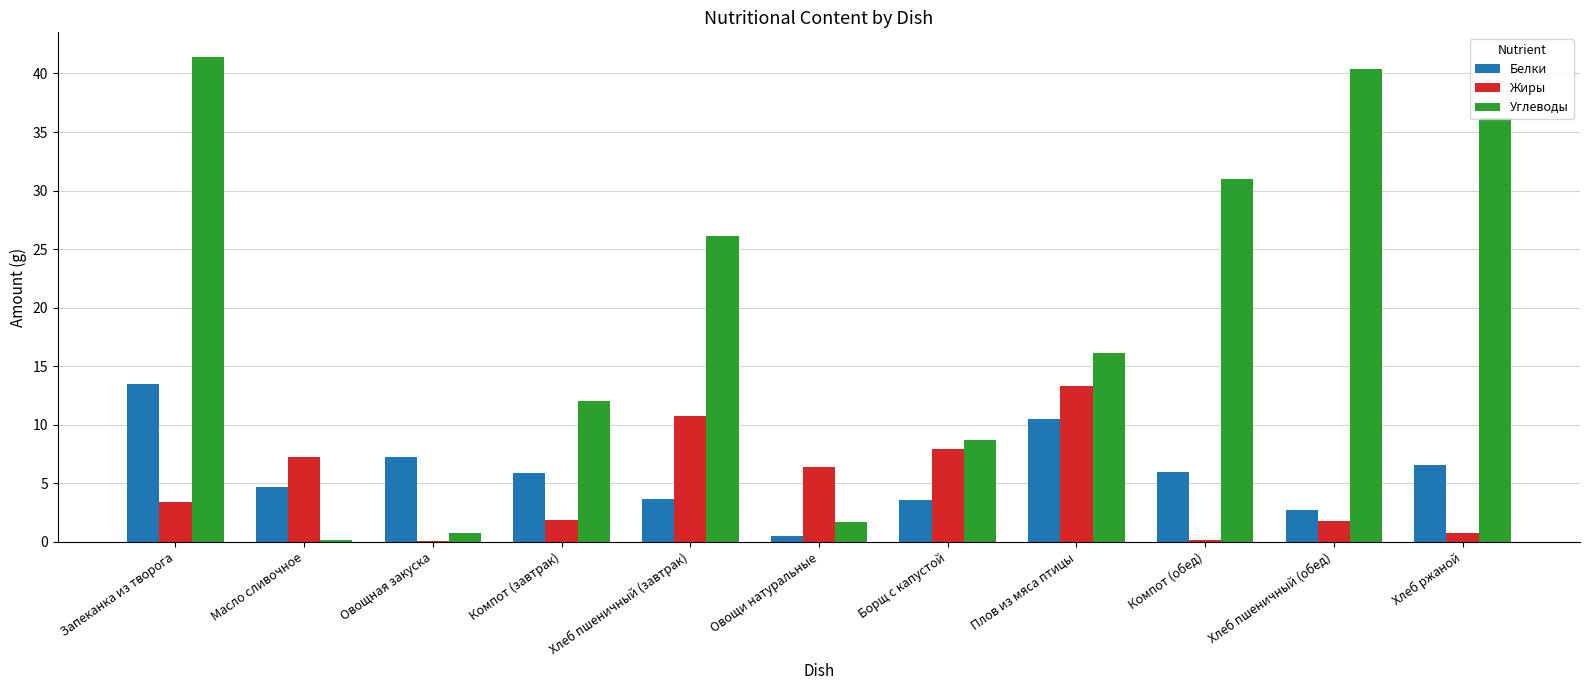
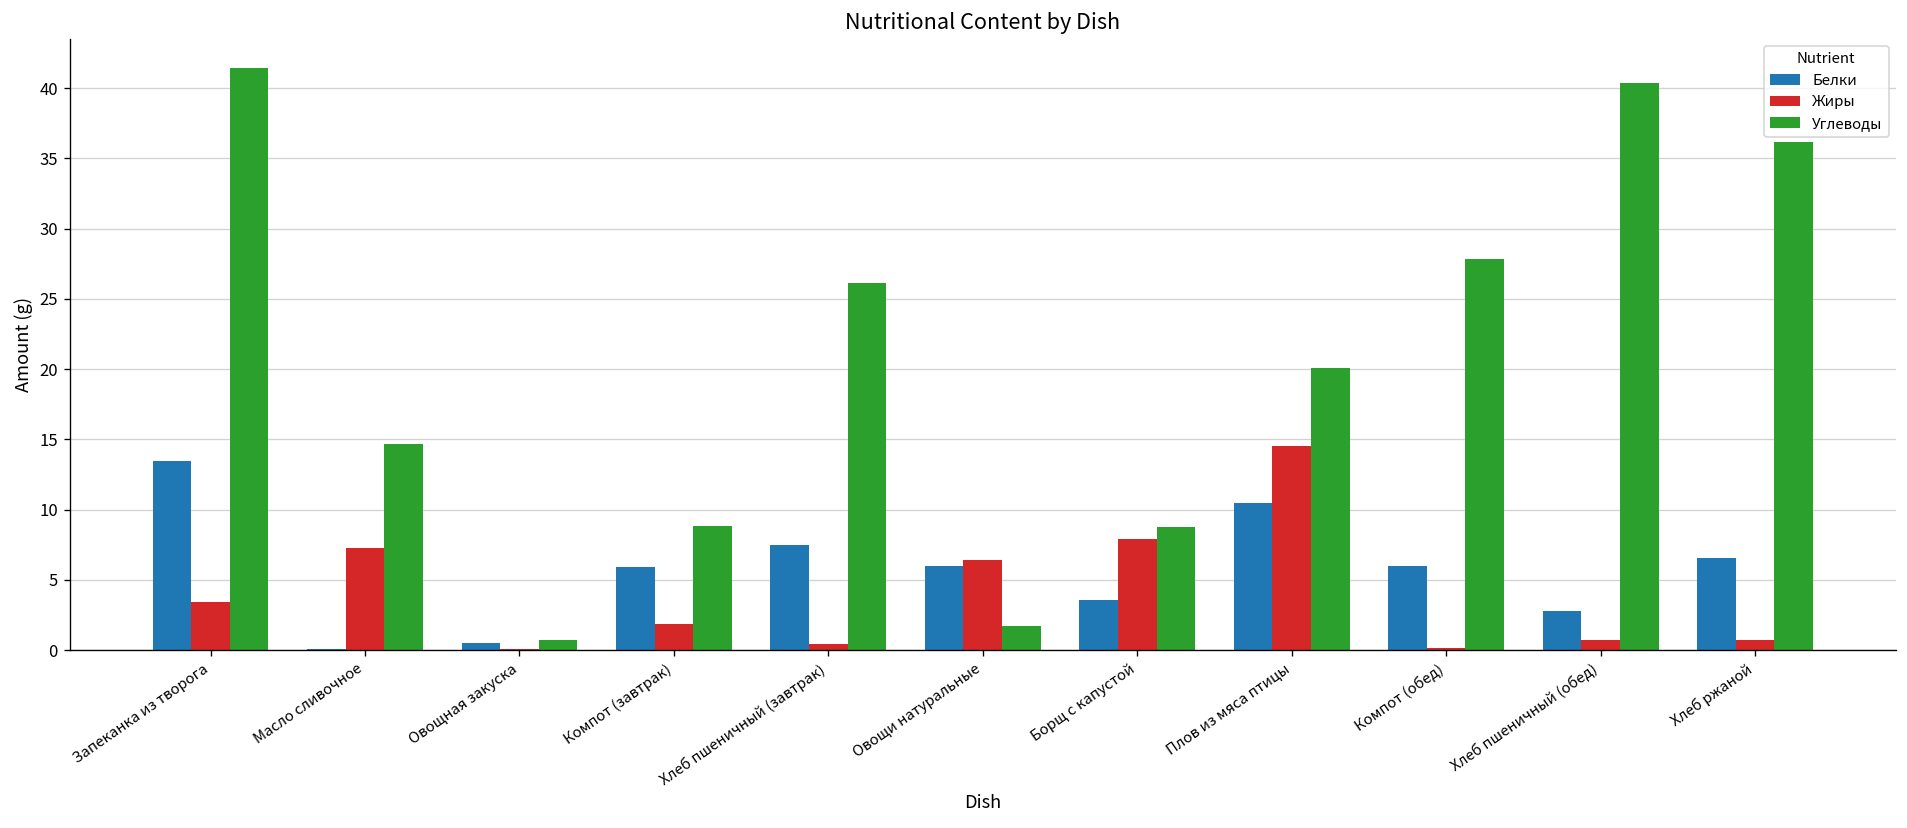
  {
    "Белки": {
      "Запеканка из творога": 13.5,
-     "Масло сливочное": 4.7,
-     "Овощная закуска": 7.2,
+     "Масло сливочное": 0.1,
+     "Овощная закуска": 0.5,
      "Компот (завтрак)": 5.9,
-     "Хлеб пшеничный (завтрак)": 3.6,
-     "Овощи натуральные": 0.5,
+     "Хлеб пшеничный (завтрак)": 7.5,
+     "Овощи натуральные": 6.0,
      "Борщ с капустой": 3.6,
      "Плов из мяса птицы": 10.5,
      "Компот (обед)": 6.0,
      "Хлеб пшеничный (обед)": 2.8,
      "Хлеб ржаной": 6.5
    },
    "Жиры": {
      "Запеканка из творога": 3.4,
      "Масло сливочное": 7.3,
      "Компот (завтрак)": 1.8,
-     "Хлеб пшеничный (завтрак)": 10.7,
+     "Хлеб пшеничный (завтрак)": 0.4,
      "Овощи натуральные": 6.4,
      "Борщ с капустой": 7.9,
-     "Плов из мяса птицы": 13.3,
-     "Хлеб пшеничный (обед)": 1.8,
+     "Плов из мяса птицы": 14.5,
+     "Хлеб пшеничный (обед)": 0.7,
      "Хлеб ржаной": 0.7
    },
    "Углеводы": {
      "Запеканка из творога": 41.4,
-     "Масло сливочное": 0.1,
+     "Масло сливочное": 14.7,
      "Овощная закуска": 0.7,
-     "Компот (завтрак)": 12.0,
+     "Компот (завтрак)": 8.9,
      "Хлеб пшеничный (завтрак)": 26.1,
      "Овощи натуральные": 1.7,
      "Борщ с капустой": 8.7,
-     "Плов из мяса птицы": 16.1,
-     "Компот (обед)": 31.0,
+     "Плов из мяса птицы": 20.1,
+     "Компот (обед)": 27.8,
      "Хлеб пшеничный (обед)": 40.4
    }
  }
